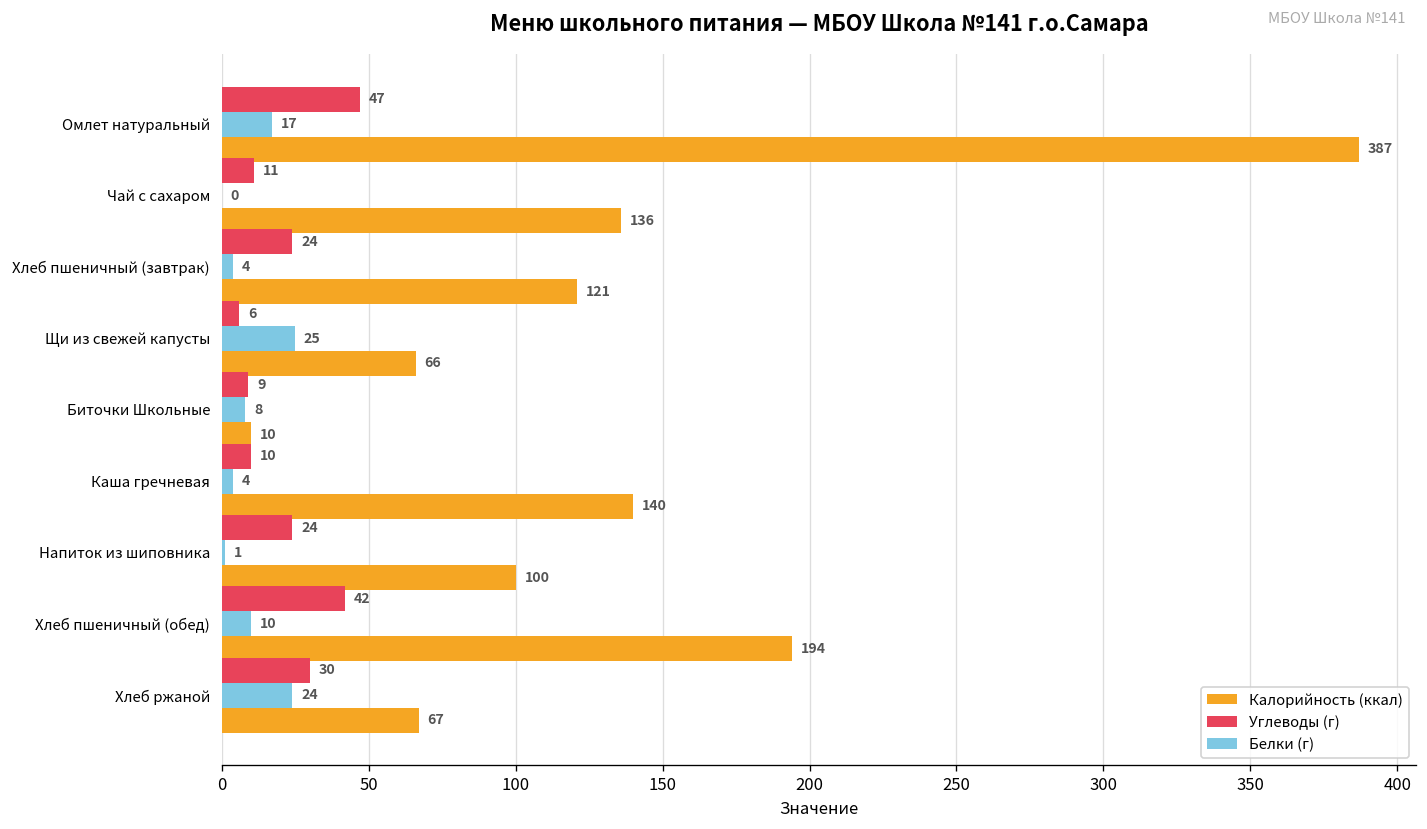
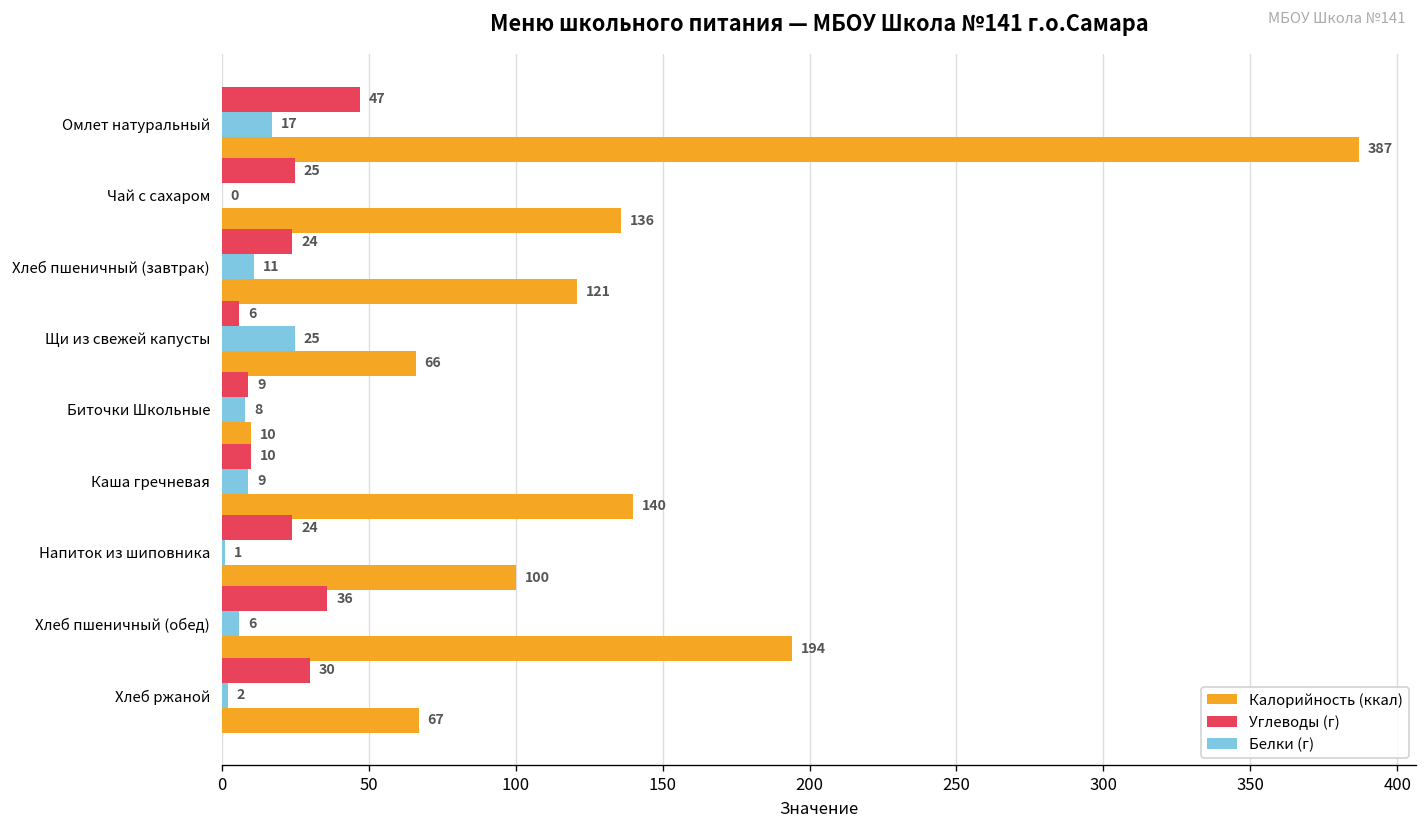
  {
    "Калорийность (ккал)": {
      "Омлет натуральный": 387,
      "Чай с сахаром": 136,
      "Хлеб пшеничный (завтрак)": 121,
      "Щи из свежей капусты": 66,
      "Биточки Школьные": 10,
      "Каша гречневая": 140,
      "Напиток из шиповника": 100,
      "Хлеб пшеничный (обед)": 194,
      "Хлеб ржаной": 67
    },
    "Углеводы (г)": {
      "Омлет натуральный": 47,
-     "Чай с сахаром": 11,
+     "Чай с сахаром": 25,
      "Хлеб пшеничный (завтрак)": 24,
      "Щи из свежей капусты": 6,
      "Биточки Школьные": 9,
      "Каша гречневая": 10,
      "Напиток из шиповника": 24,
-     "Хлеб пшеничный (обед)": 42,
+     "Хлеб пшеничный (обед)": 36,
      "Хлеб ржаной": 30
    },
    "Белки (г)": {
      "Омлет натуральный": 17,
      "Чай с сахаром": 0,
-     "Хлеб пшеничный (завтрак)": 4,
+     "Хлеб пшеничный (завтрак)": 11,
      "Щи из свежей капусты": 25,
      "Биточки Школьные": 8,
-     "Каша гречневая": 4,
+     "Каша гречневая": 9,
      "Напиток из шиповника": 1,
-     "Хлеб пшеничный (обед)": 10,
-     "Хлеб ржаной": 24
+     "Хлеб пшеничный (обед)": 6,
+     "Хлеб ржаной": 2
    }
  }
